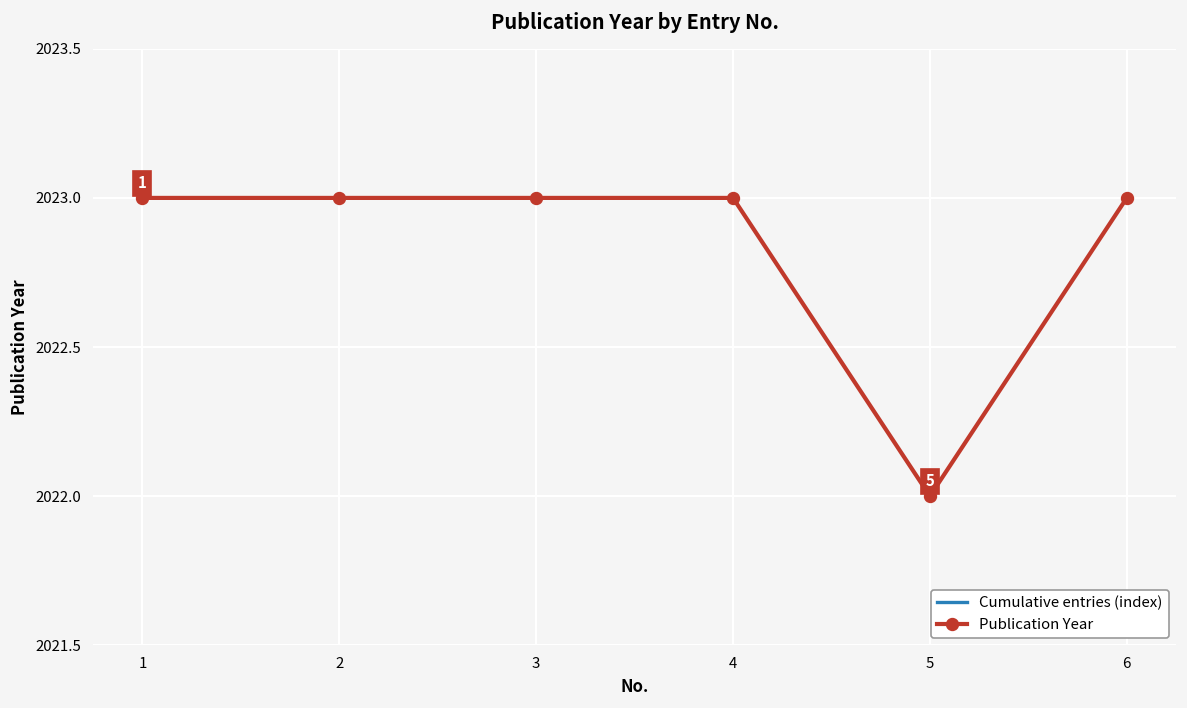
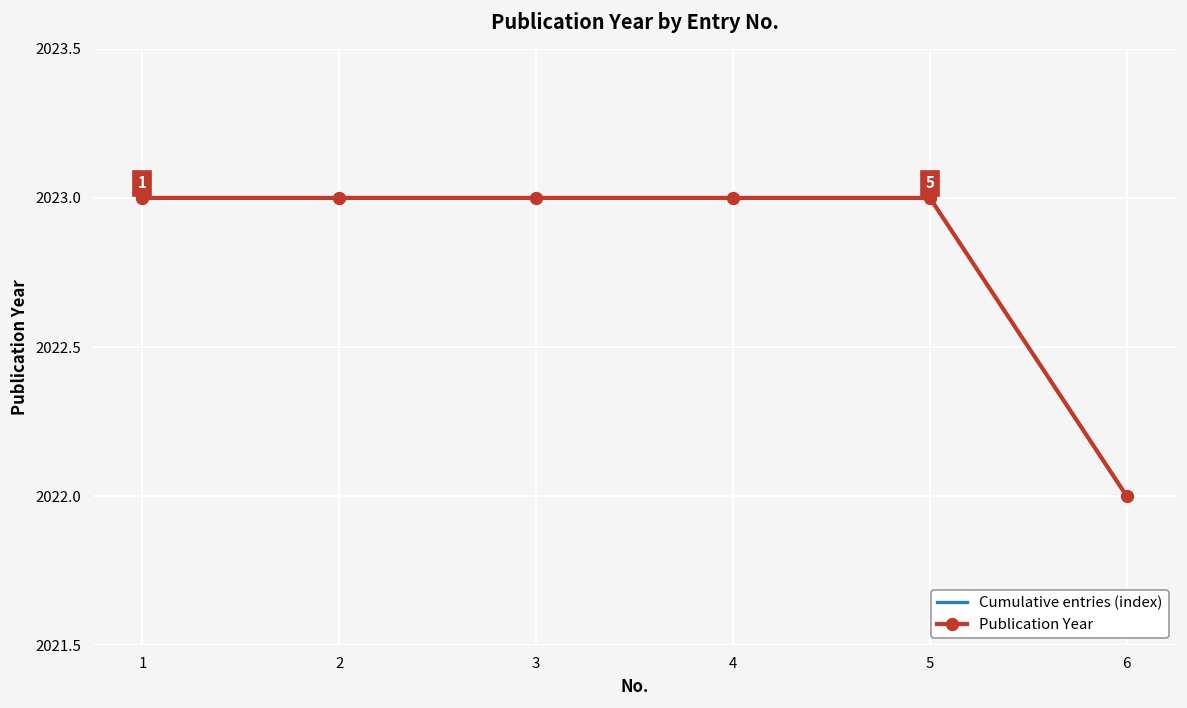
  {
    "Publication Year": {
      "2": 2023,
      "3": 2023,
      "4": 2023,
-     "5": 2022,
-     "6": 2023
+     "5": 2023,
+     "6": 2022
    }
  }
